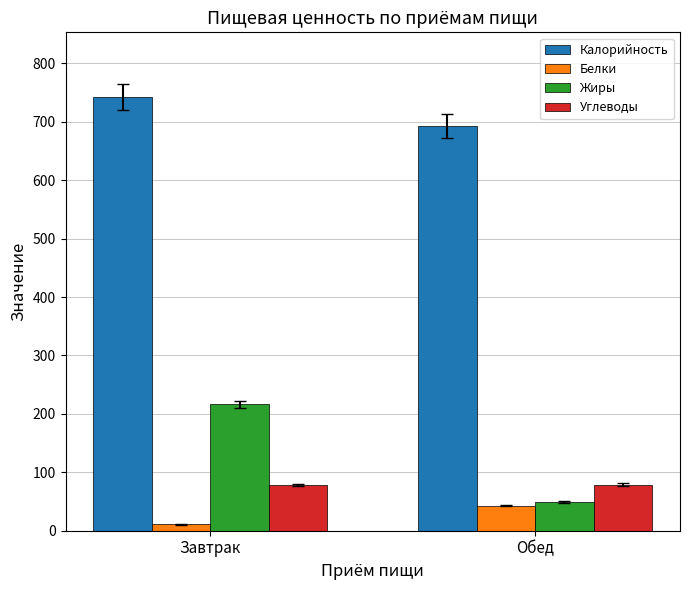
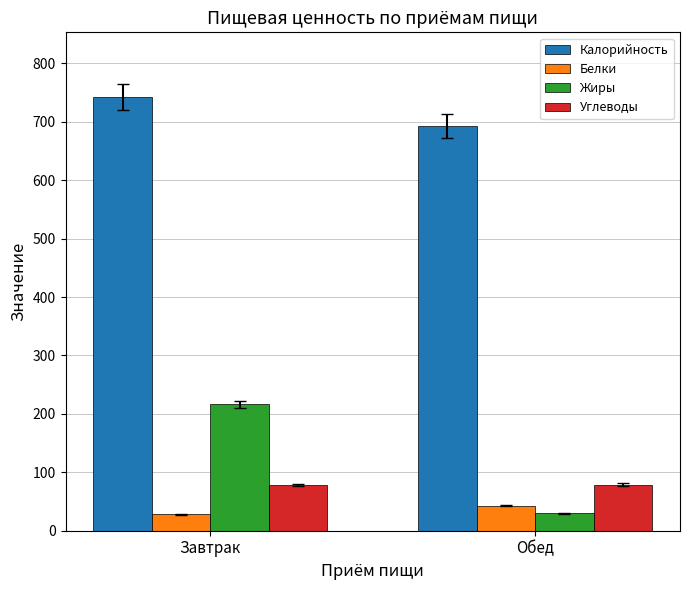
  {
    "Белки": {
-     "Завтрак": 10,
+     "Завтрак": 30,
      "Обед": 40
    },
    "Жиры": {
      "Завтрак": 220,
-     "Обед": 50
+     "Обед": 30
    },
    "Углеводы": {
      "Завтрак": 80,
      "Обед": 80
    }
  }
